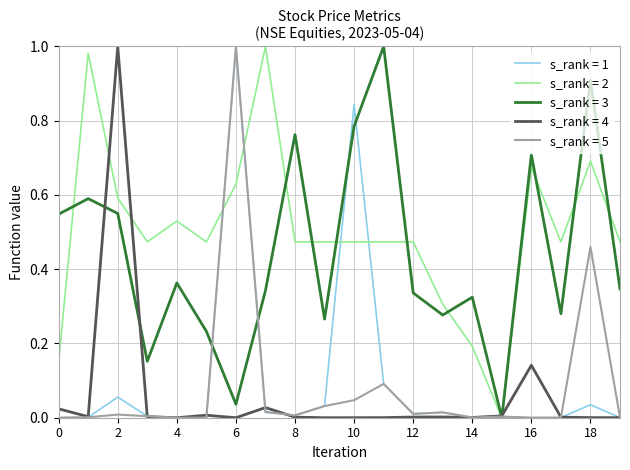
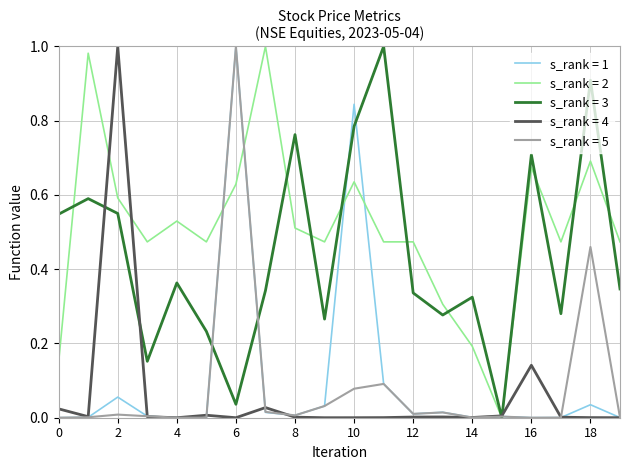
  {
    "s_rank = 1": {
      "2": 0.06,
      "10": 0.84,
      "18": 0.04
    },
    "s_rank = 2": {
      "0": 0.15,
      "2": 0.59,
      "4": 0.53,
      "6": 0.63,
-     "8": 0.47,
-     "10": 0.47,
+     "8": 0.51,
+     "10": 0.64,
      "12": 0.47,
      "14": 0.19,
      "16": 0.67,
      "18": 0.69
    },
    "s_rank = 3": {
      "0": 0.55,
      "2": 0.55,
      "4": 0.36,
      "6": 0.04,
      "8": 0.76,
      "10": 0.78,
      "12": 0.34,
      "14": 0.32,
      "16": 0.71
    },
    "s_rank = 4": {
      "0": 0.02,
      "2": 1.00,
      "6": 0.00,
      "10": 0.00,
      "12": 0.00,
      "16": 0.14,
      "18": 0.00
    },
    "s_rank = 5": {
      "2": 0.01,
-     "10": 0.05,
+     "10": 0.08,
      "18": 0.46
    }
  }
